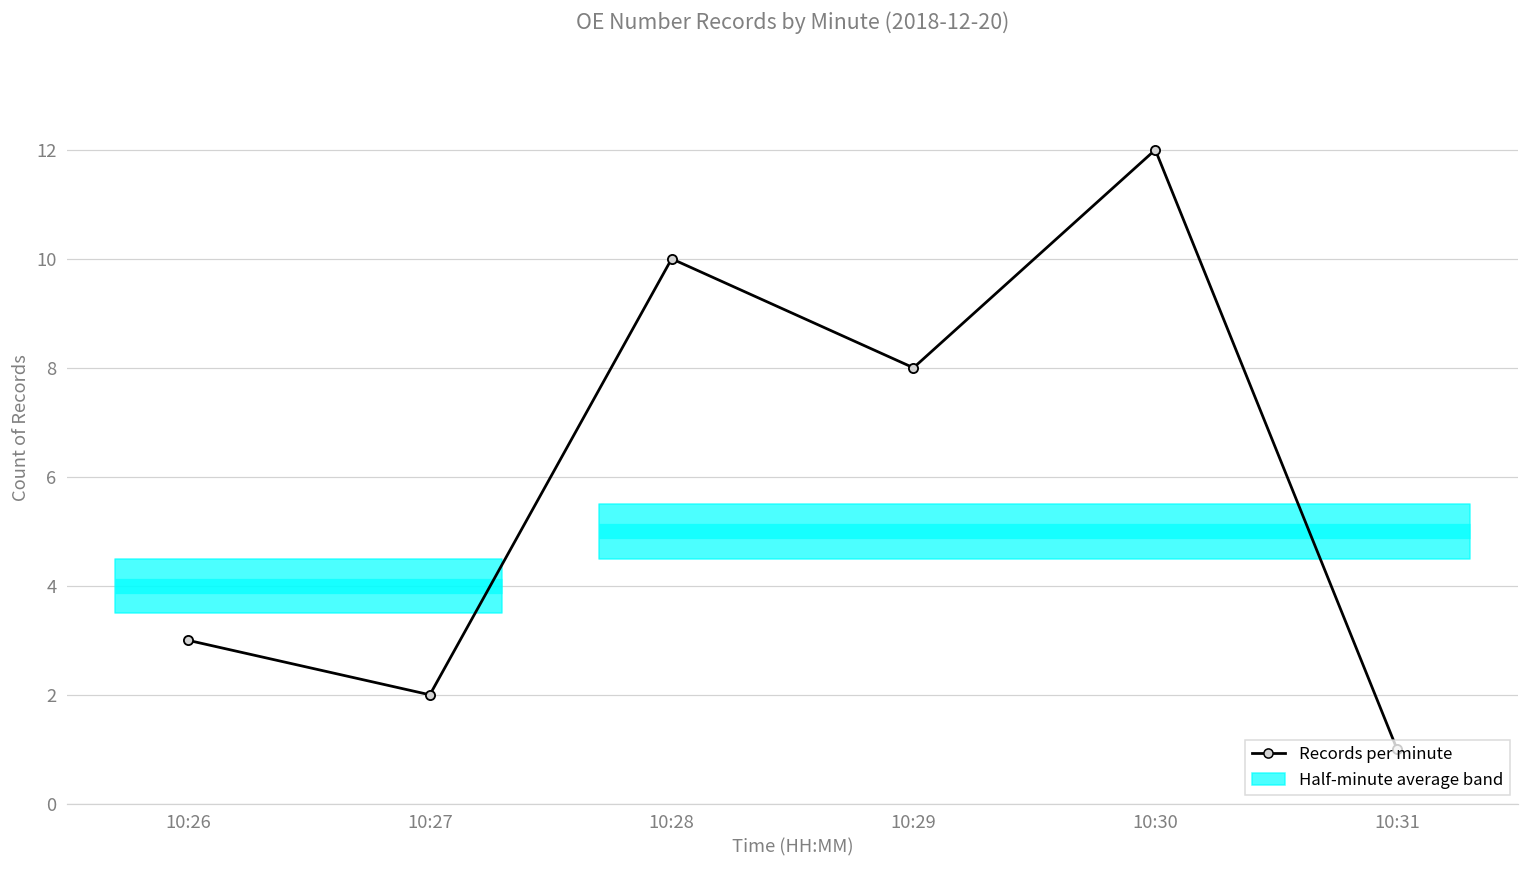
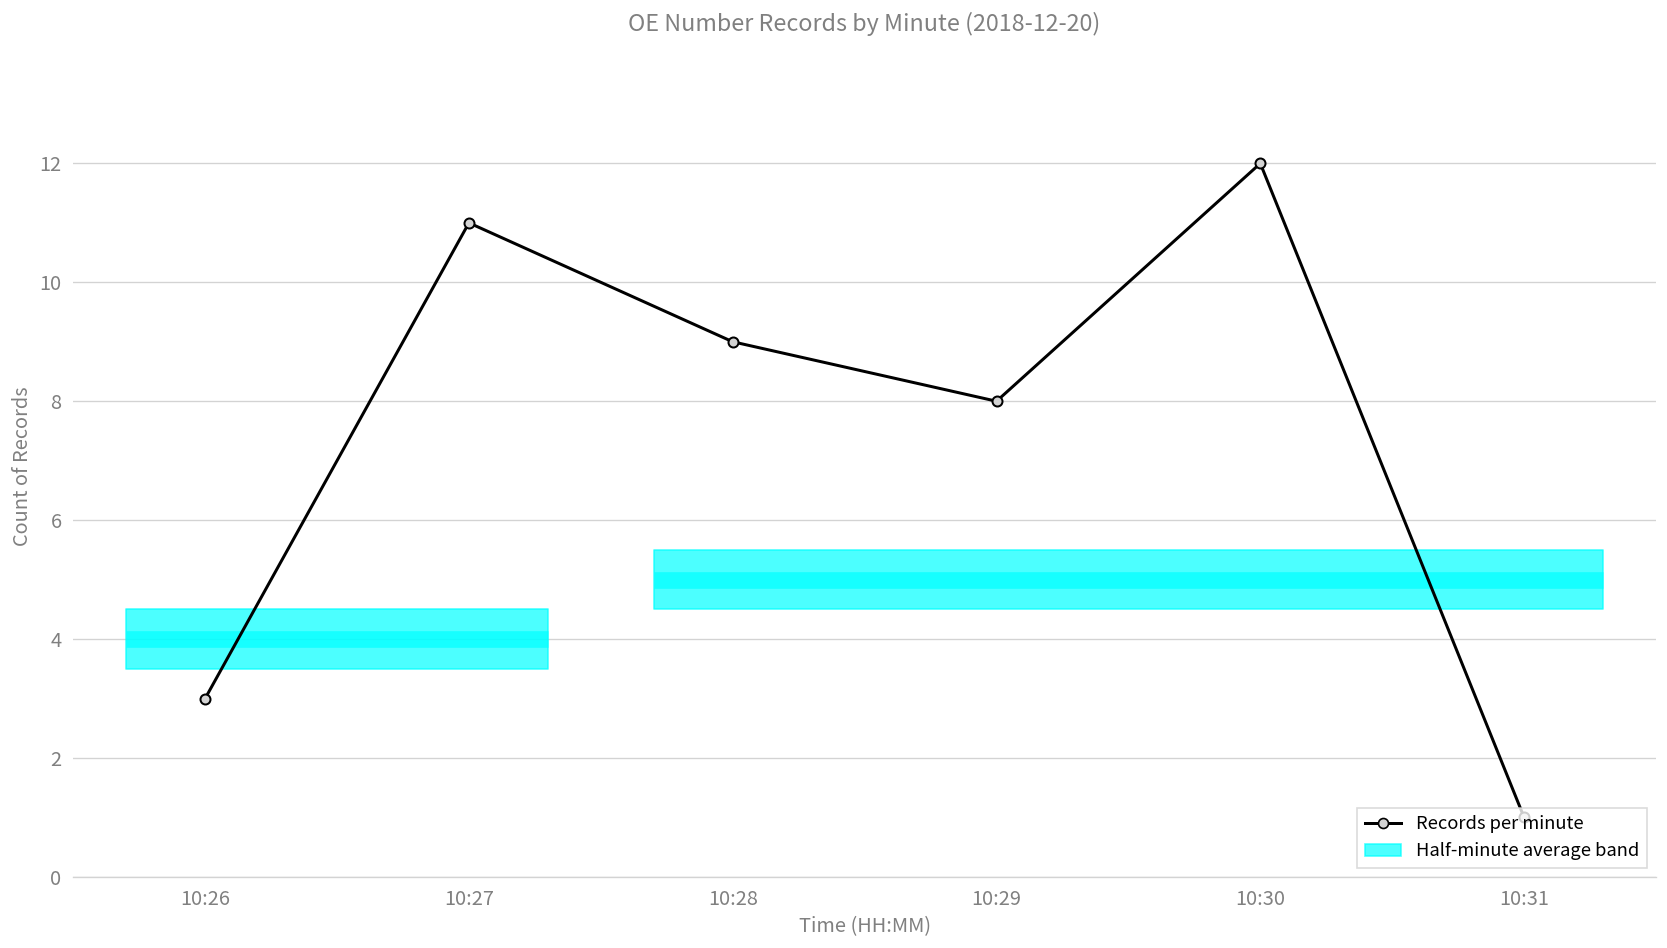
  {
    "Records per minute": {
      "10:26": 3,
-     "10:27": 2,
-     "10:28": 10,
+     "10:27": 11,
+     "10:28": 9,
      "10:29": 8,
      "10:30": 12
    }
  }
